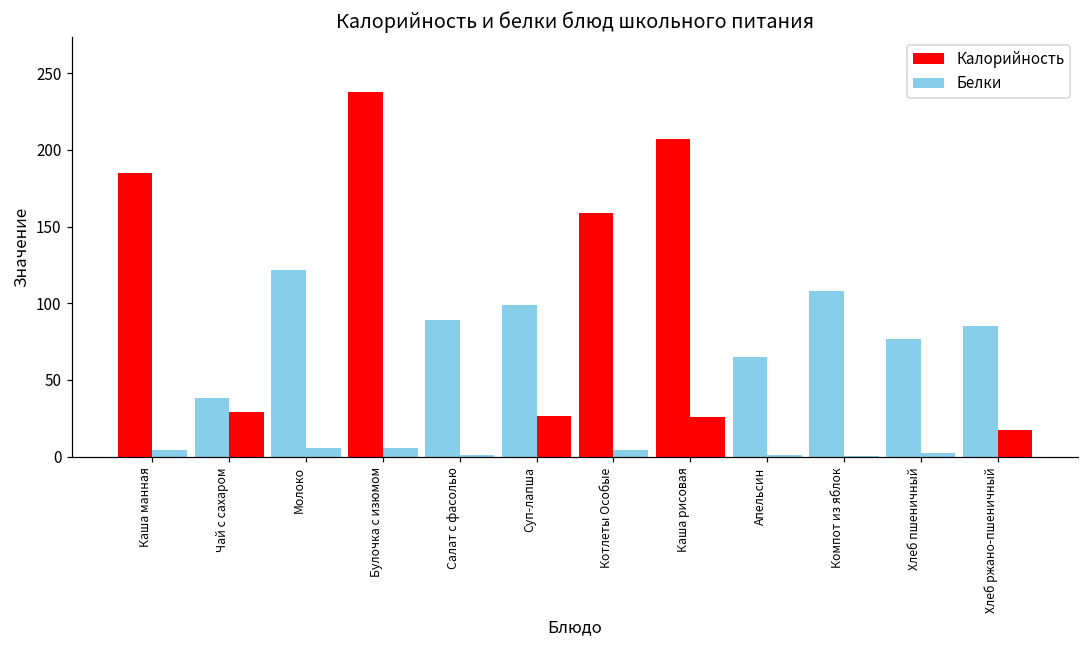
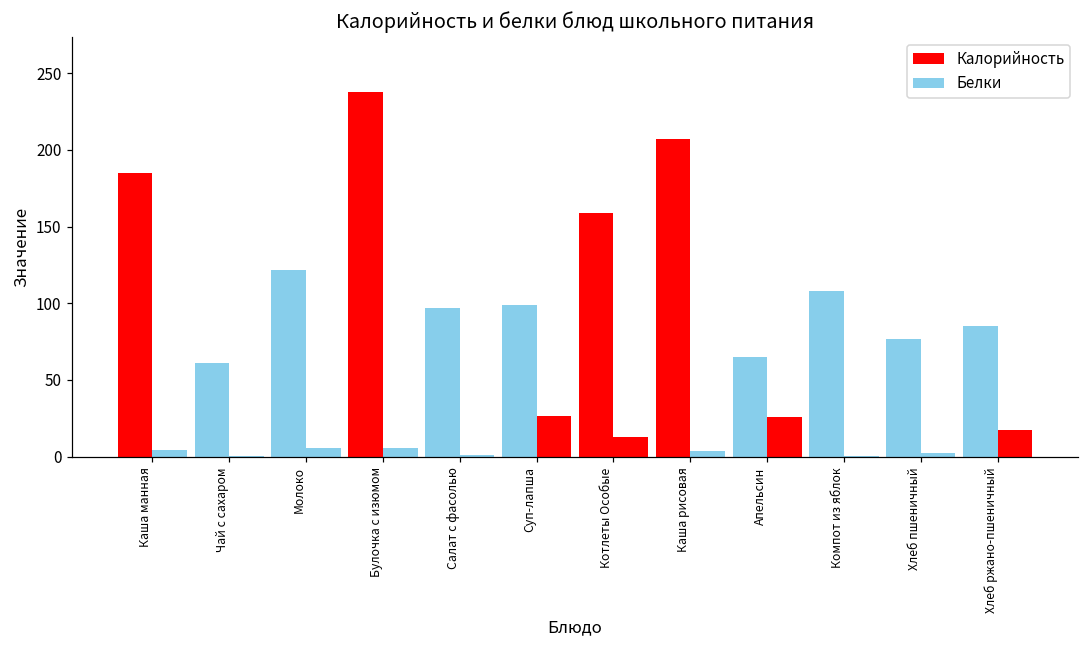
  {
    "Калорийность": {
      "Каша манная": 185,
-     "Чай с сахаром": 38,
+     "Чай с сахаром": 61,
      "Молоко": 122,
      "Булочка с изюмом": 238,
-     "Салат с фасолью": 89,
+     "Салат с фасолью": 97,
      "Суп-лапша": 99,
      "Котлеты Особые": 159,
      "Каша рисовая": 207,
      "Апельсин": 65,
      "Компот из яблок": 108,
      "Хлеб пшеничный": 77,
      "Хлеб ржано-пшеничный": 85
    },
    "Белки": {
      "Каша манная": 5,
-     "Чай с сахаром": 29,
+     "Чай с сахаром": 0,
      "Молоко": 6,
      "Булочка с изюмом": 6,
      "Суп-лапша": 26,
-     "Котлеты Особые": 4,
-     "Каша рисовая": 26,
-     "Апельсин": 1,
+     "Котлеты Особые": 13,
+     "Каша рисовая": 4,
+     "Апельсин": 26,
      "Хлеб пшеничный": 2,
      "Хлеб ржано-пшеничный": 17
    }
  }
